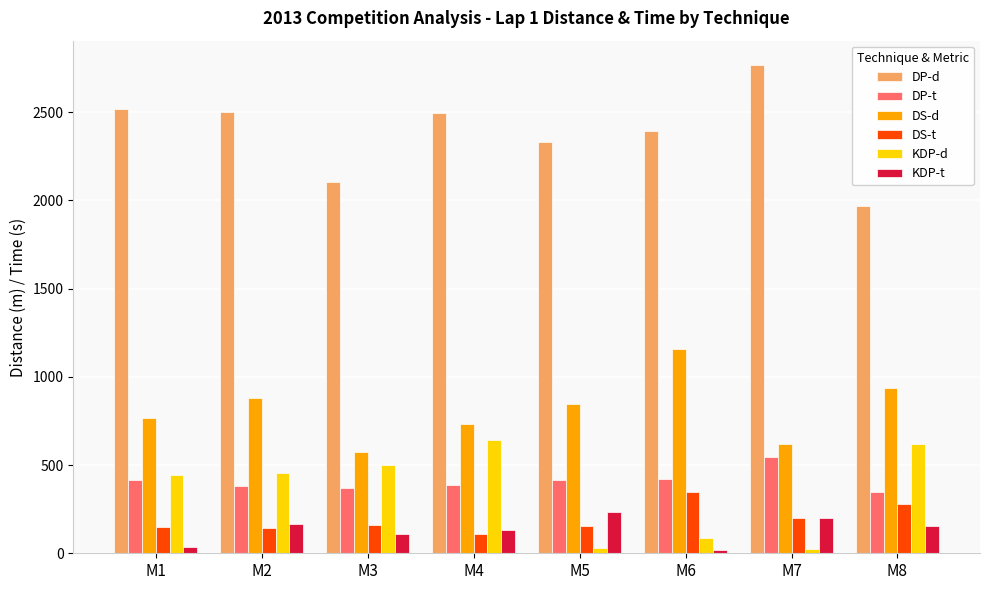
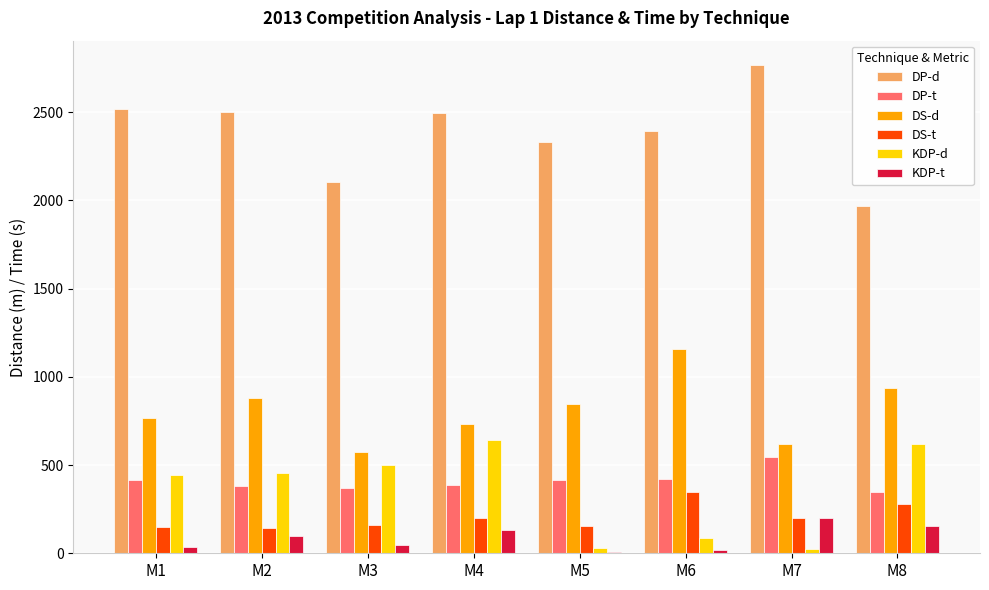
  {
    "DS-t": {
      "M1": 150,
      "M2": 140,
      "M3": 160,
-     "M4": 110,
+     "M4": 200,
      "M5": 150,
      "M6": 350,
      "M7": 200,
      "M8": 280
    },
    "KDP-t": {
      "M1": 40,
-     "M2": 170,
-     "M3": 110,
+     "M2": 100,
+     "M3": 50,
      "M4": 130,
-     "M5": 230,
+     "M5": 10,
      "M6": 20,
      "M7": 200,
      "M8": 150
    }
  }
